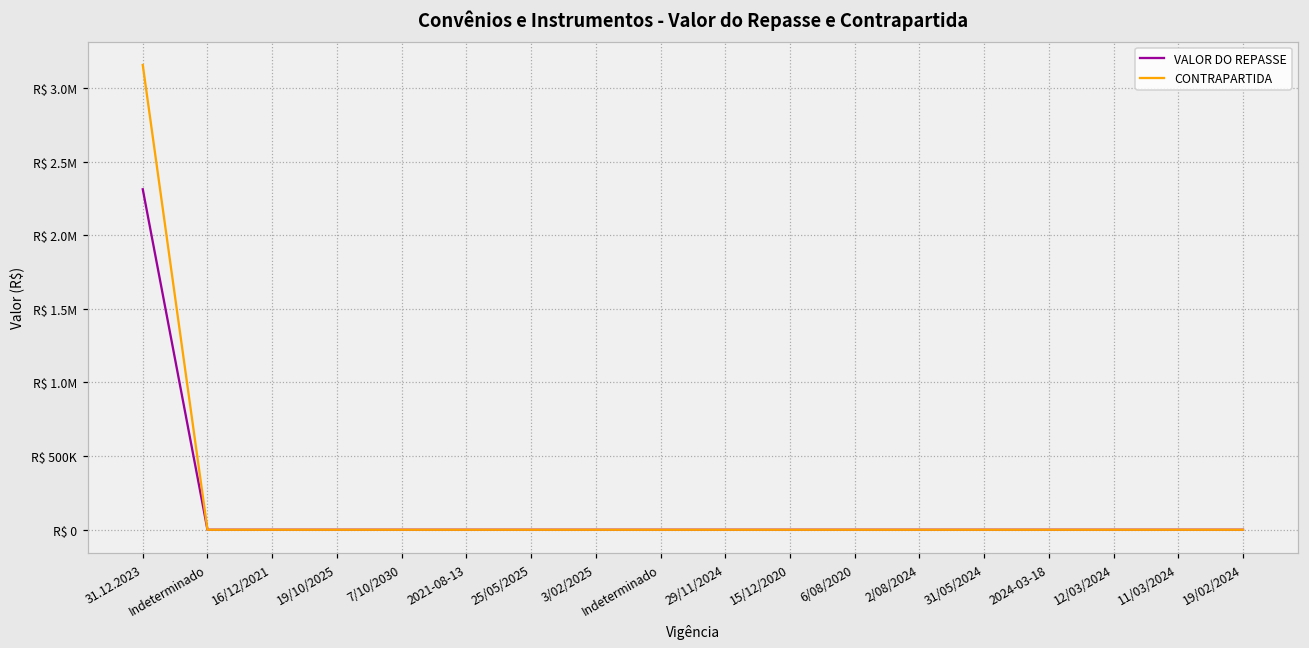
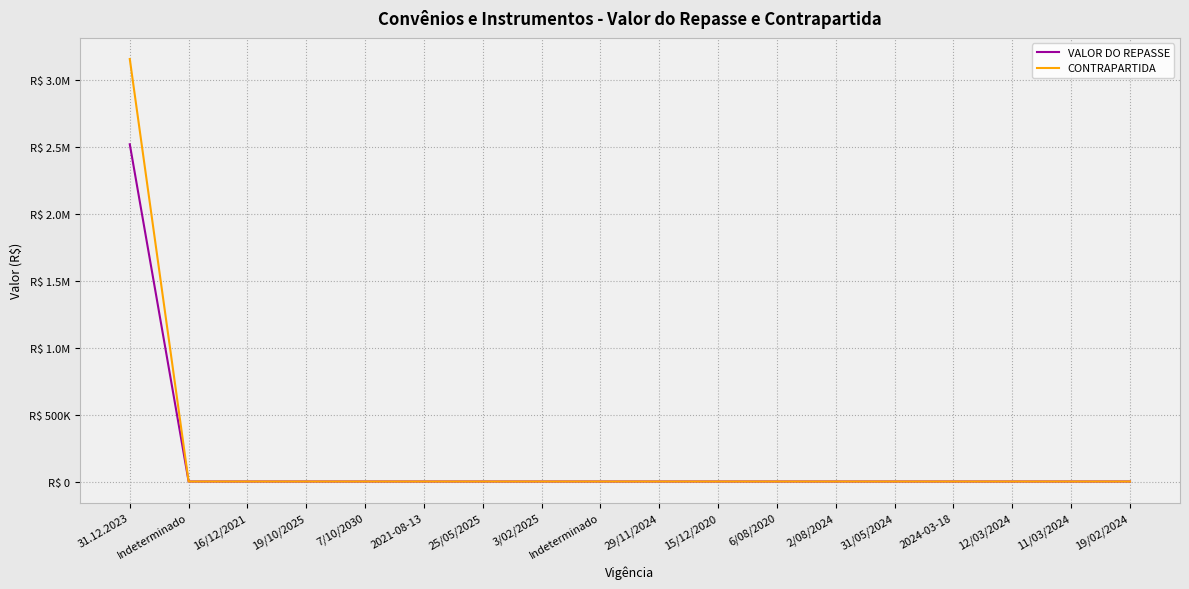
  {
    "VALOR DO REPASSE": {
-     "31.12.2023": "R$ 2310000"
+     "31.12.2023": "R$ 2520000"
    },
    "CONTRAPARTIDA": {
      "31.12.2023": "R$ 3160000"
    }
  }
